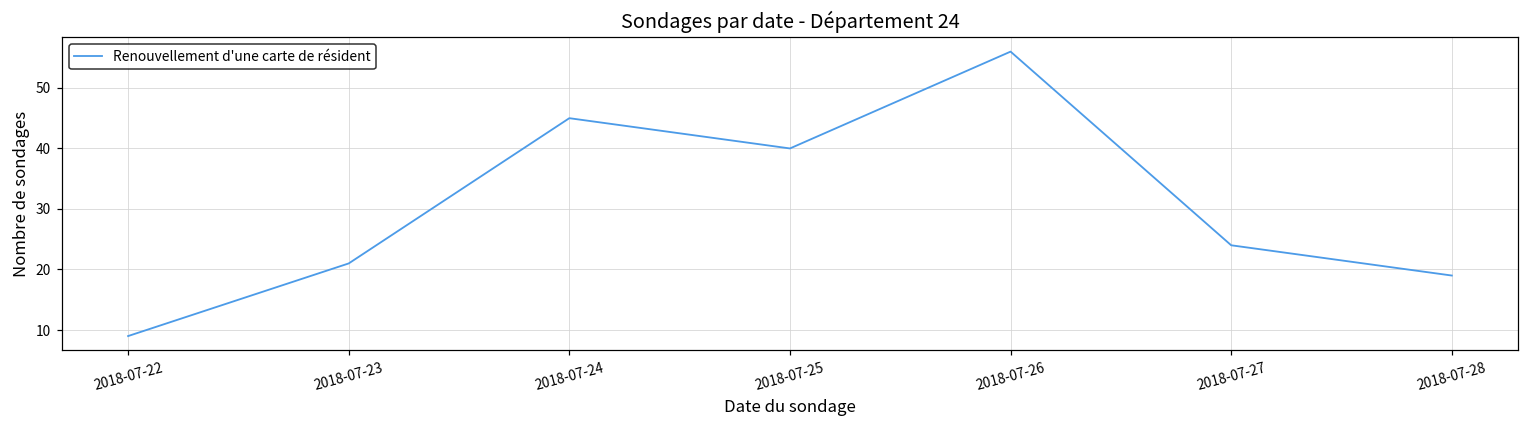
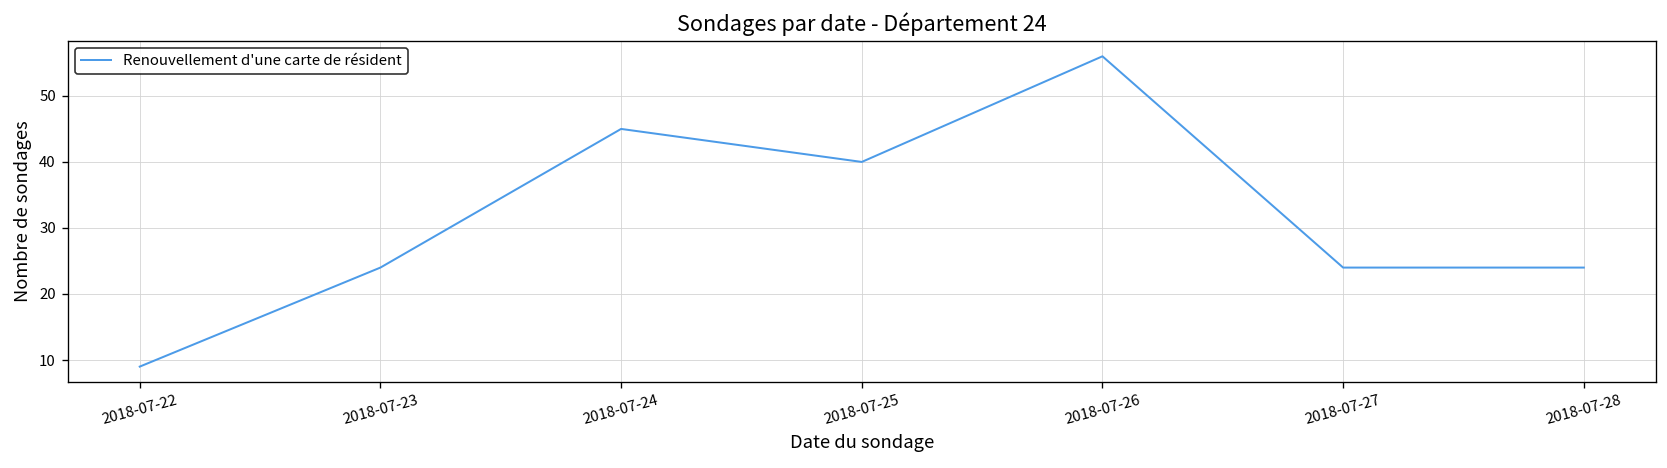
  {
    "2018-07-22": 9,
-   "2018-07-23": 21,
+   "2018-07-23": 24,
    "2018-07-24": 45,
    "2018-07-25": 40,
    "2018-07-26": 56,
    "2018-07-27": 24,
-   "2018-07-28": 19
+   "2018-07-28": 24
  }
